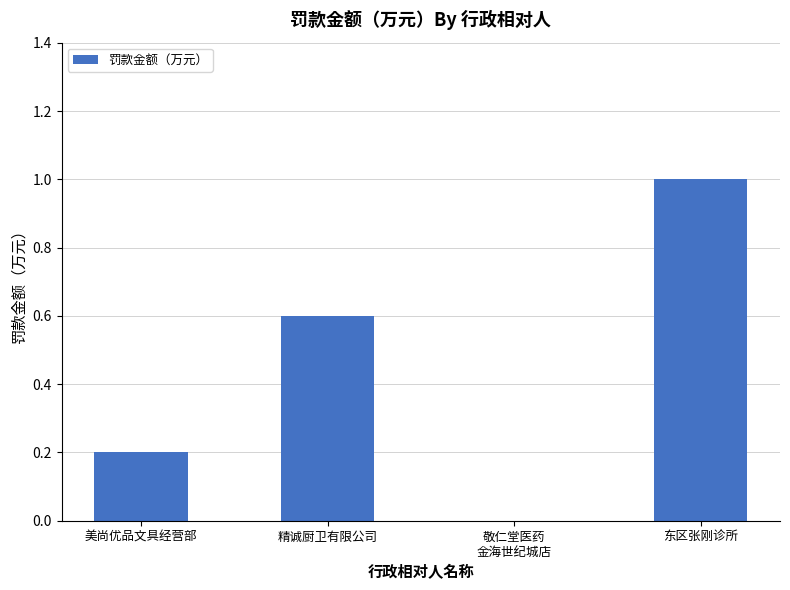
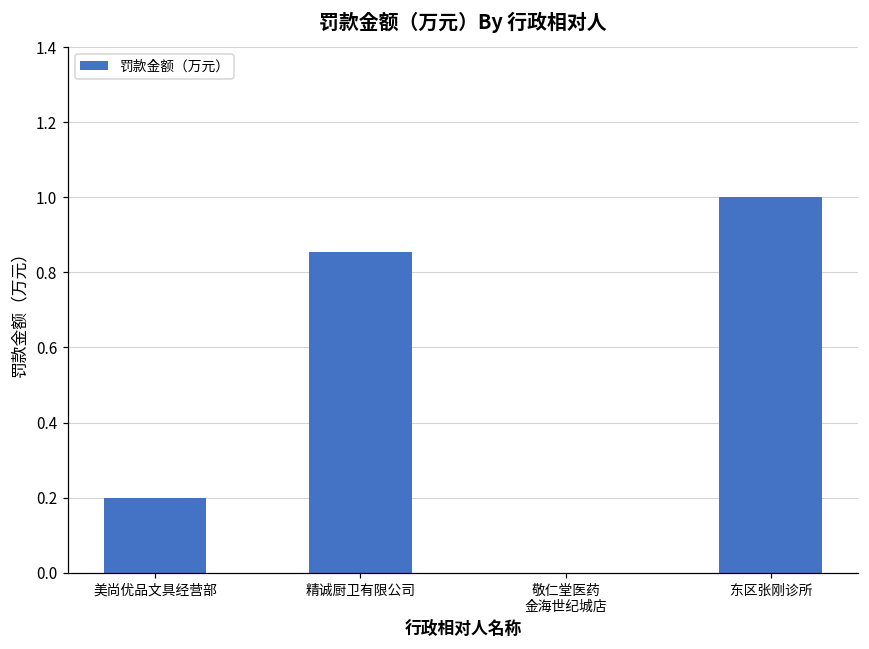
  {
    "美尚优品文具经营部": 0.20,
-   "精诚厨卫有限公司": 0.60,
+   "精诚厨卫有限公司": 0.85,
    "敬仁堂医药 金海世纪城店": 0.00,
    "东区张刚诊所": 1.00
  }
